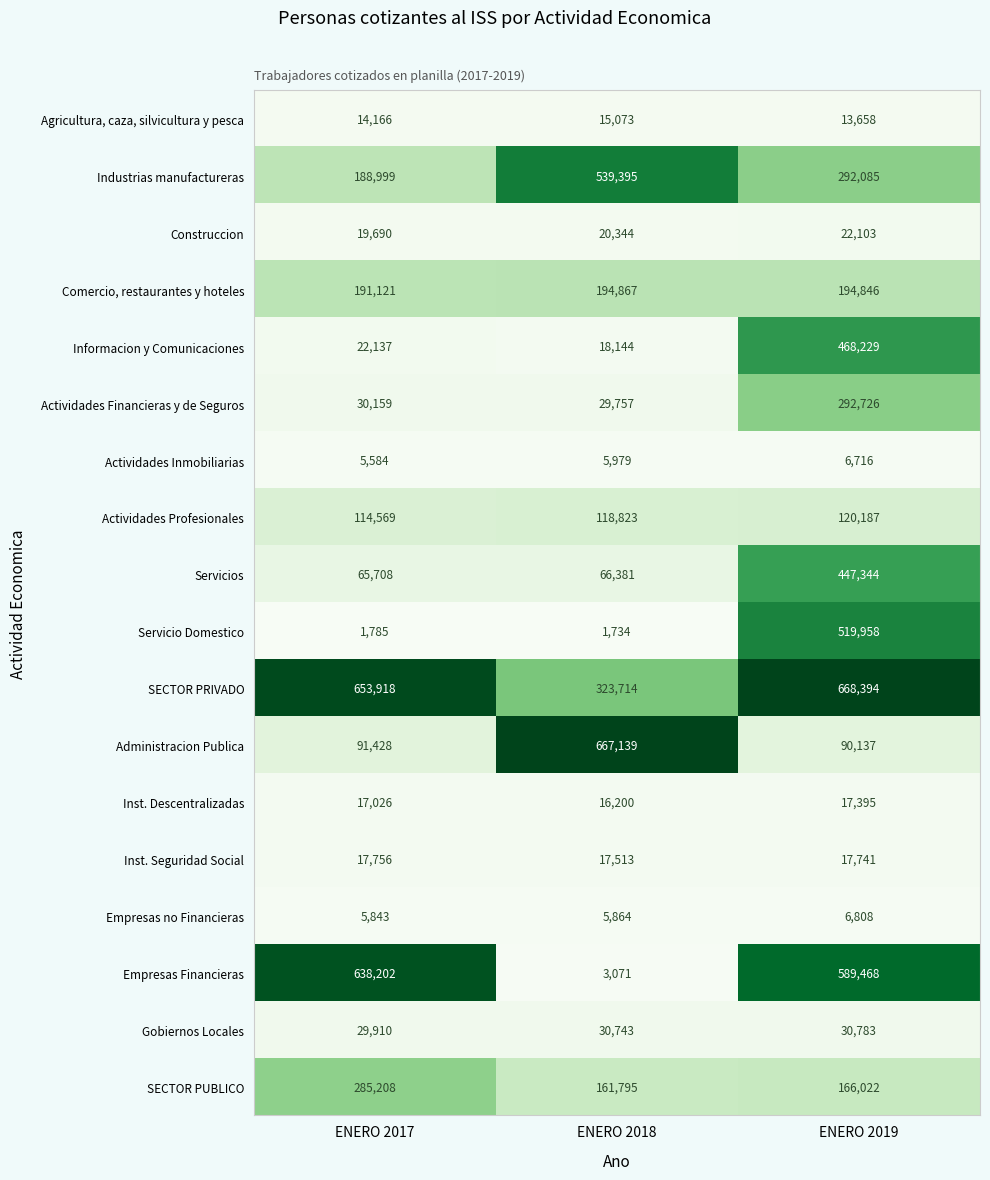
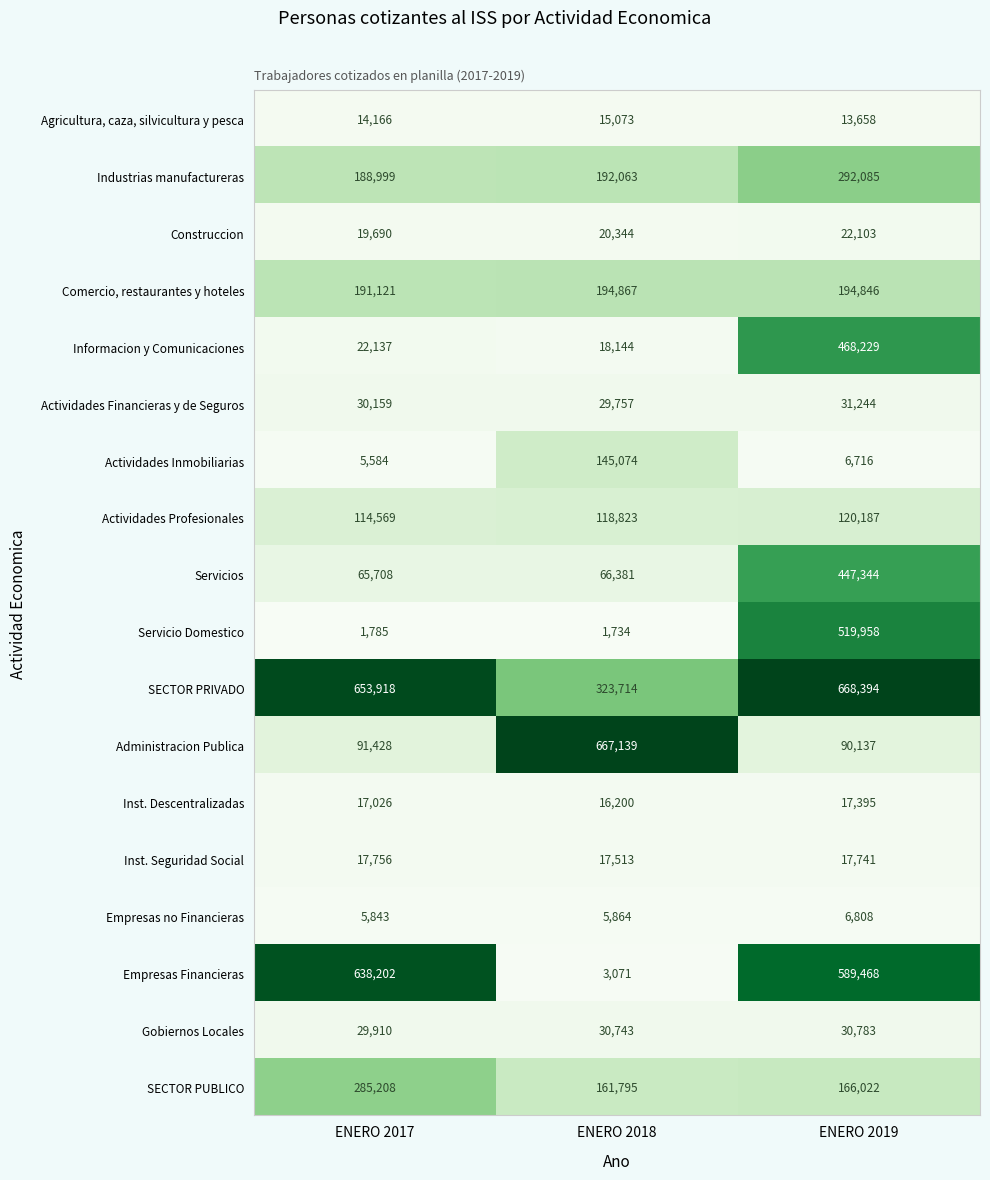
  {
    "Agricultura, caza, silvicultura y pesca": {
      "ENERO 2017": "14,166",
      "ENERO 2018": "15,073",
      "ENERO 2019": "13,658"
    },
    "Industrias manufactureras": {
      "ENERO 2017": "188,999",
-     "ENERO 2018": "539,395",
+     "ENERO 2018": "192,063",
      "ENERO 2019": "292,085"
    },
    "Construccion": {
      "ENERO 2017": "19,690",
      "ENERO 2018": "20,344",
      "ENERO 2019": "22,103"
    },
    "Comercio, restaurantes y hoteles": {
      "ENERO 2017": "191,121",
      "ENERO 2018": "194,867",
      "ENERO 2019": "194,846"
    },
    "Informacion y Comunicaciones": {
      "ENERO 2017": "22,137",
      "ENERO 2018": "18,144",
      "ENERO 2019": "468,229"
    },
    "Actividades Financieras y de Seguros": {
      "ENERO 2017": "30,159",
      "ENERO 2018": "29,757",
-     "ENERO 2019": "292,726"
+     "ENERO 2019": "31,244"
    },
    "Actividades Inmobiliarias": {
      "ENERO 2017": "5,584",
-     "ENERO 2018": "5,979",
+     "ENERO 2018": "145,074",
      "ENERO 2019": "6,716"
    },
    "Actividades Profesionales": {
      "ENERO 2017": "114,569",
      "ENERO 2018": "118,823",
      "ENERO 2019": "120,187"
    },
    "Servicios": {
      "ENERO 2017": "65,708",
      "ENERO 2018": "66,381",
      "ENERO 2019": "447,344"
    },
    "Servicio Domestico": {
      "ENERO 2017": "1,785",
      "ENERO 2018": "1,734",
      "ENERO 2019": "519,958"
    },
    "SECTOR PRIVADO": {
      "ENERO 2017": "653,918",
      "ENERO 2018": "323,714",
      "ENERO 2019": "668,394"
    },
    "Administracion Publica": {
      "ENERO 2017": "91,428",
      "ENERO 2018": "667,139",
      "ENERO 2019": "90,137"
    },
    "Inst. Descentralizadas": {
      "ENERO 2017": "17,026",
      "ENERO 2018": "16,200",
      "ENERO 2019": "17,395"
    },
    "Inst. Seguridad Social": {
      "ENERO 2017": "17,756",
      "ENERO 2018": "17,513",
      "ENERO 2019": "17,741"
    },
    "Empresas no Financieras": {
      "ENERO 2017": "5,843",
      "ENERO 2018": "5,864",
      "ENERO 2019": "6,808"
    },
    "Empresas Financieras": {
      "ENERO 2017": "638,202",
      "ENERO 2018": "3,071",
      "ENERO 2019": "589,468"
    },
    "Gobiernos Locales": {
      "ENERO 2017": "29,910",
      "ENERO 2018": "30,743",
      "ENERO 2019": "30,783"
    },
    "SECTOR PUBLICO": {
      "ENERO 2017": "285,208",
      "ENERO 2018": "161,795",
      "ENERO 2019": "166,022"
    }
  }
